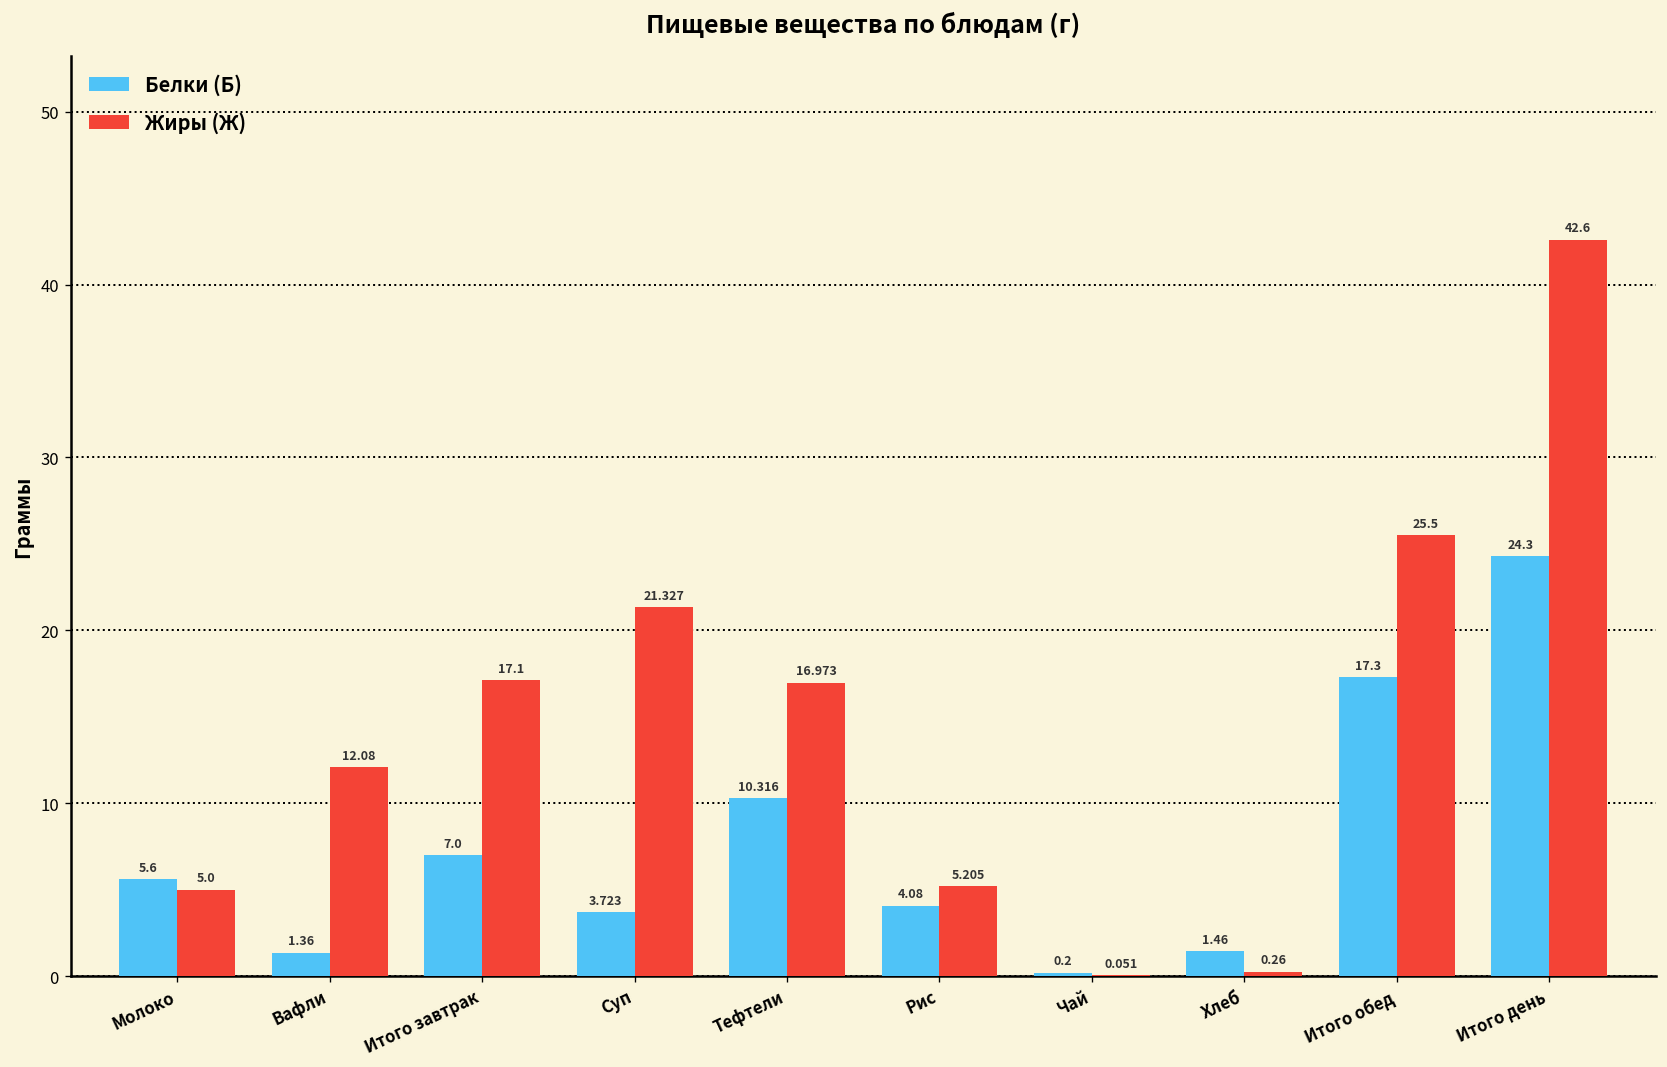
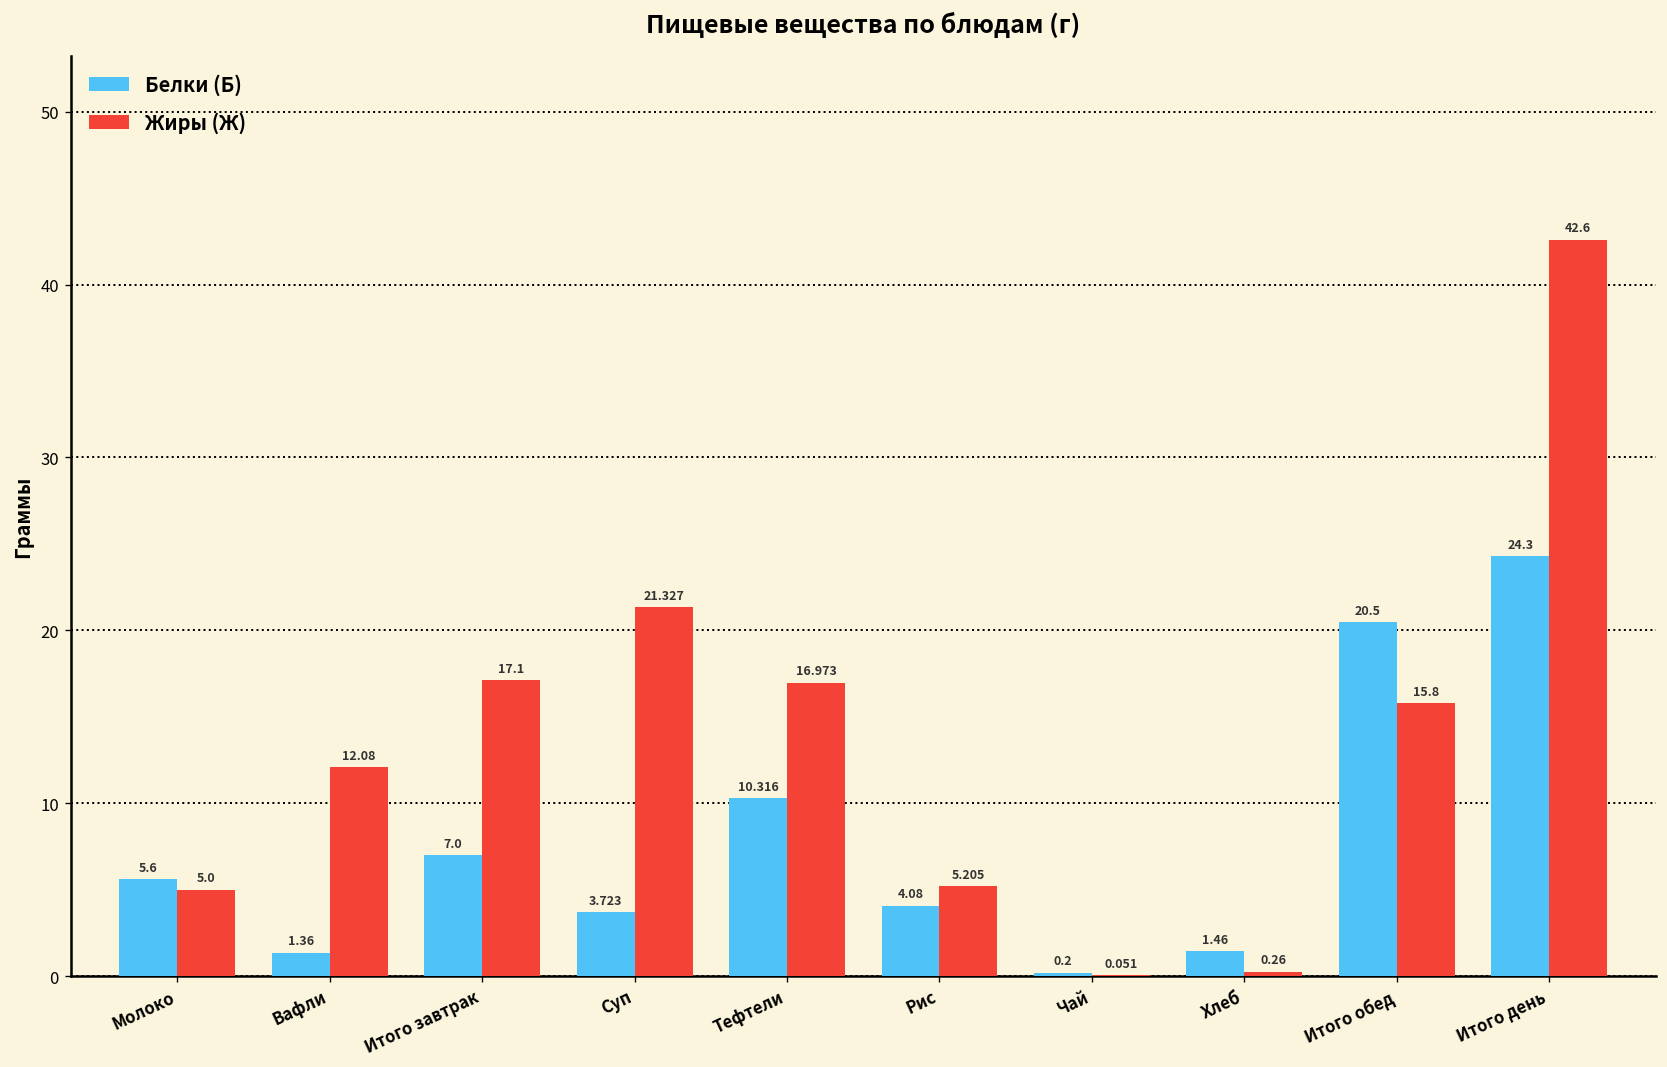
  {
    "Белки (Б)": {
      "Молоко": 5.6,
      "Вафли": 1.36,
      "Итого завтрак": 7.0,
      "Суп": 3.723,
      "Тефтели": 10.316,
      "Рис": 4.08,
      "Чай": 0.2,
      "Хлеб": 1.46,
-     "Итого обед": 17.3,
+     "Итого обед": 20.5,
      "Итого день": 24.3
    },
    "Жиры (Ж)": {
      "Молоко": 5.0,
      "Вафли": 12.08,
      "Итого завтрак": 17.1,
      "Суп": 21.327,
      "Тефтели": 16.973,
      "Рис": 5.205,
      "Чай": 0.051,
      "Хлеб": 0.26,
-     "Итого обед": 25.5,
+     "Итого обед": 15.8,
      "Итого день": 42.6
    }
  }
